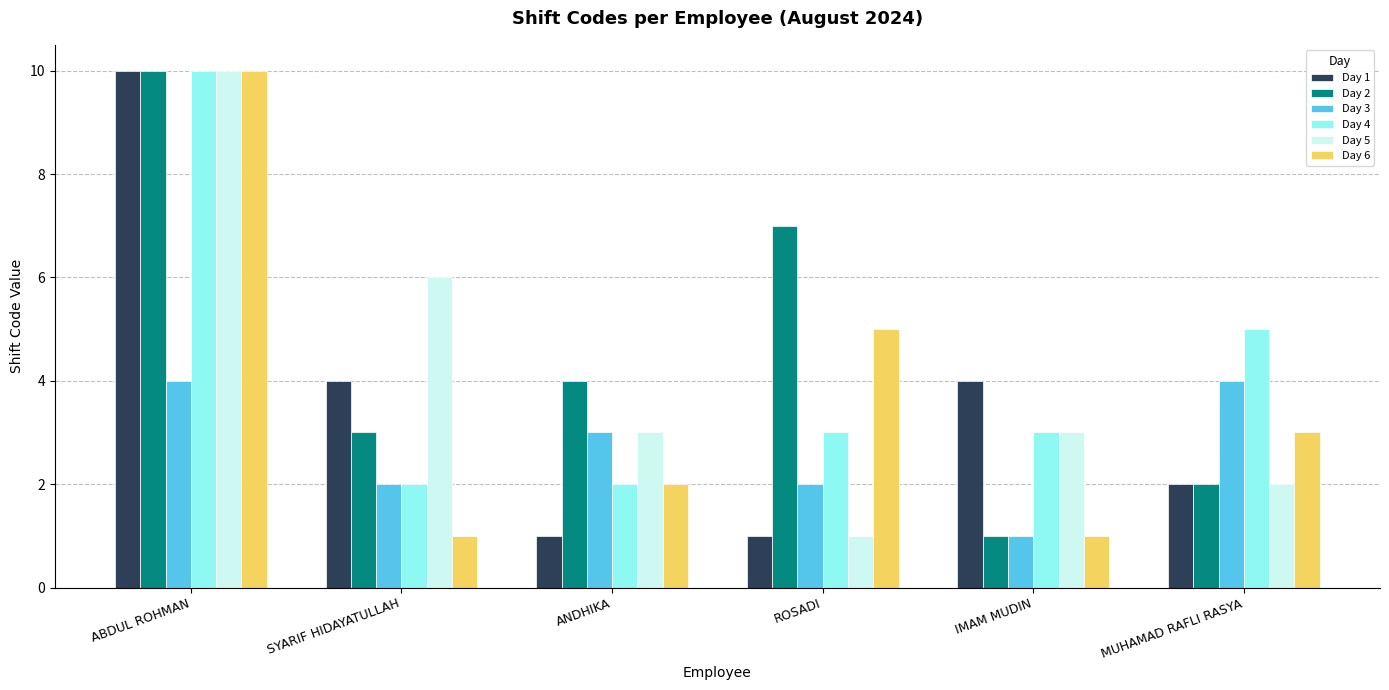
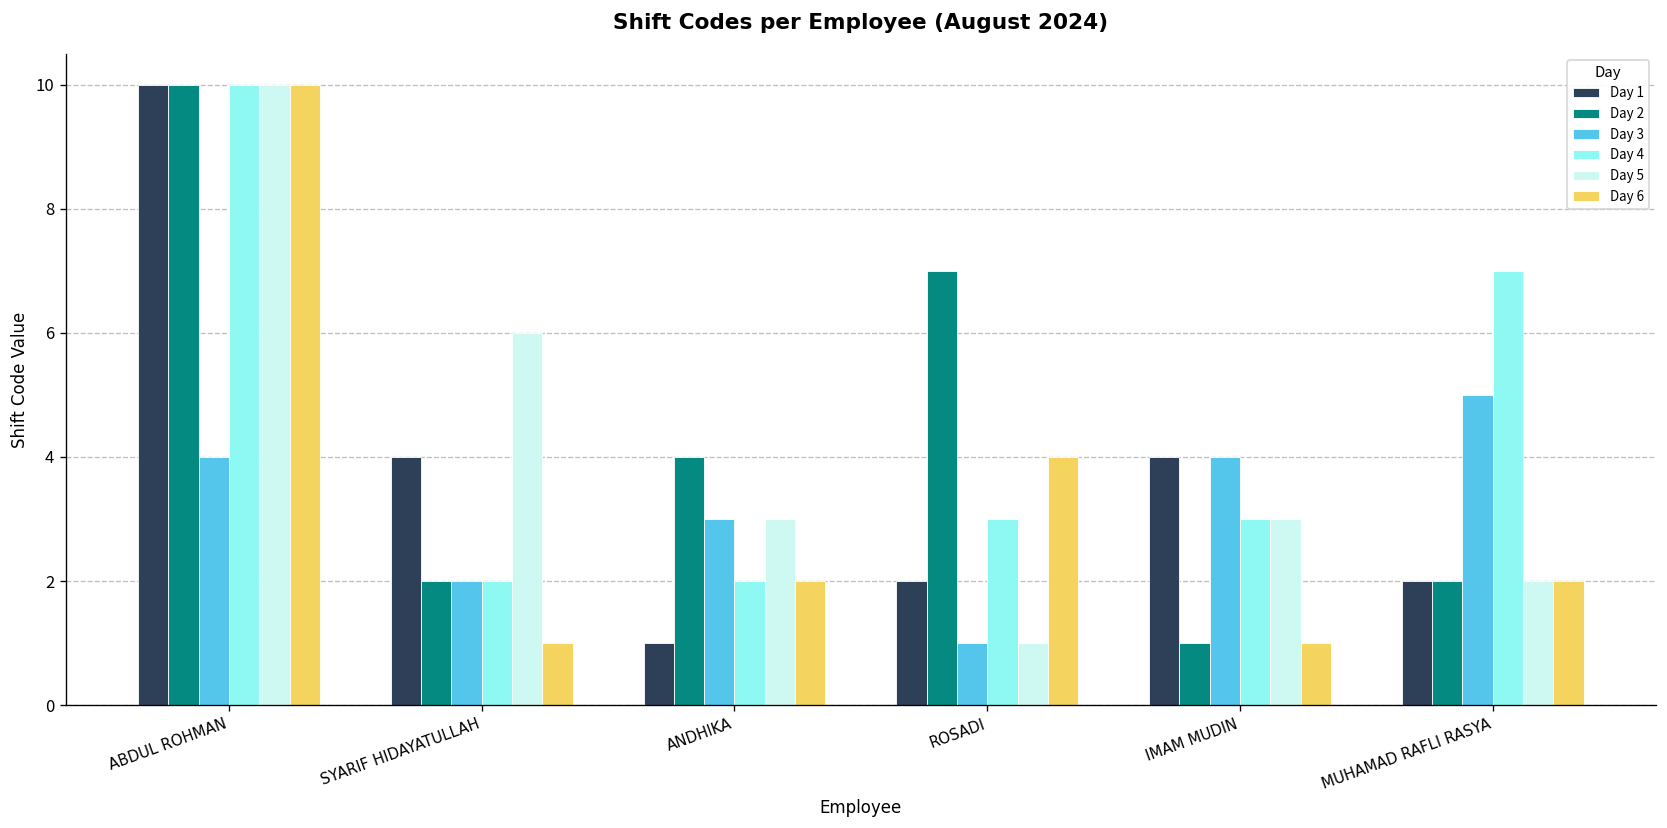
  {
    "Day 1": {
      "ABDUL ROHMAN": 10,
      "SYARIF HIDAYATULLAH": 4,
      "ANDHIKA": 1,
-     "ROSADI": 1,
+     "ROSADI": 2,
      "IMAM MUDIN": 4,
      "MUHAMAD RAFLI RASYA": 2
    },
    "Day 2": {
      "ABDUL ROHMAN": 10,
-     "SYARIF HIDAYATULLAH": 3,
+     "SYARIF HIDAYATULLAH": 2,
      "ANDHIKA": 4,
      "ROSADI": 7,
      "IMAM MUDIN": 1,
      "MUHAMAD RAFLI RASYA": 2
    },
    "Day 3": {
      "ABDUL ROHMAN": 4,
      "SYARIF HIDAYATULLAH": 2,
      "ANDHIKA": 3,
-     "ROSADI": 2,
-     "IMAM MUDIN": 1,
-     "MUHAMAD RAFLI RASYA": 4
+     "ROSADI": 1,
+     "IMAM MUDIN": 4,
+     "MUHAMAD RAFLI RASYA": 5
    },
    "Day 4": {
      "ABDUL ROHMAN": 10,
      "SYARIF HIDAYATULLAH": 2,
      "ANDHIKA": 2,
      "ROSADI": 3,
      "IMAM MUDIN": 3,
-     "MUHAMAD RAFLI RASYA": 5
+     "MUHAMAD RAFLI RASYA": 7
    },
    "Day 5": {
      "ABDUL ROHMAN": 10,
      "SYARIF HIDAYATULLAH": 6,
      "ANDHIKA": 3,
      "ROSADI": 1,
      "IMAM MUDIN": 3,
      "MUHAMAD RAFLI RASYA": 2
    },
    "Day 6": {
      "ABDUL ROHMAN": 10,
      "SYARIF HIDAYATULLAH": 1,
      "ANDHIKA": 2,
-     "ROSADI": 5,
+     "ROSADI": 4,
      "IMAM MUDIN": 1,
-     "MUHAMAD RAFLI RASYA": 3
+     "MUHAMAD RAFLI RASYA": 2
    }
  }
